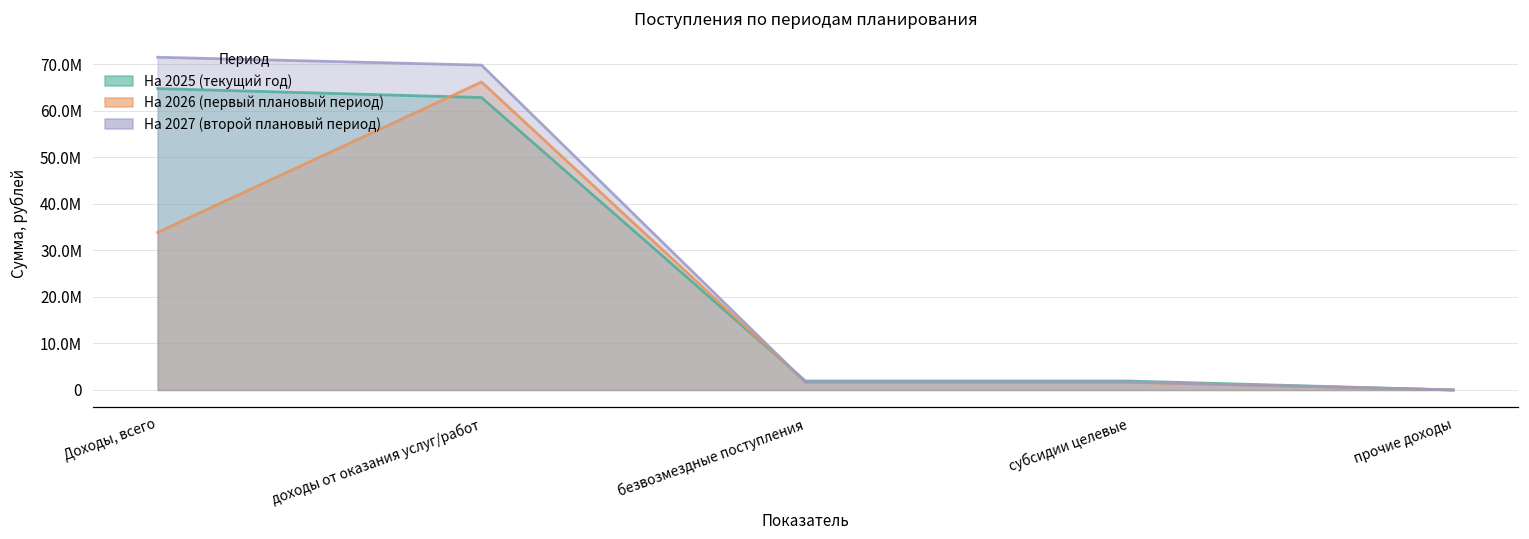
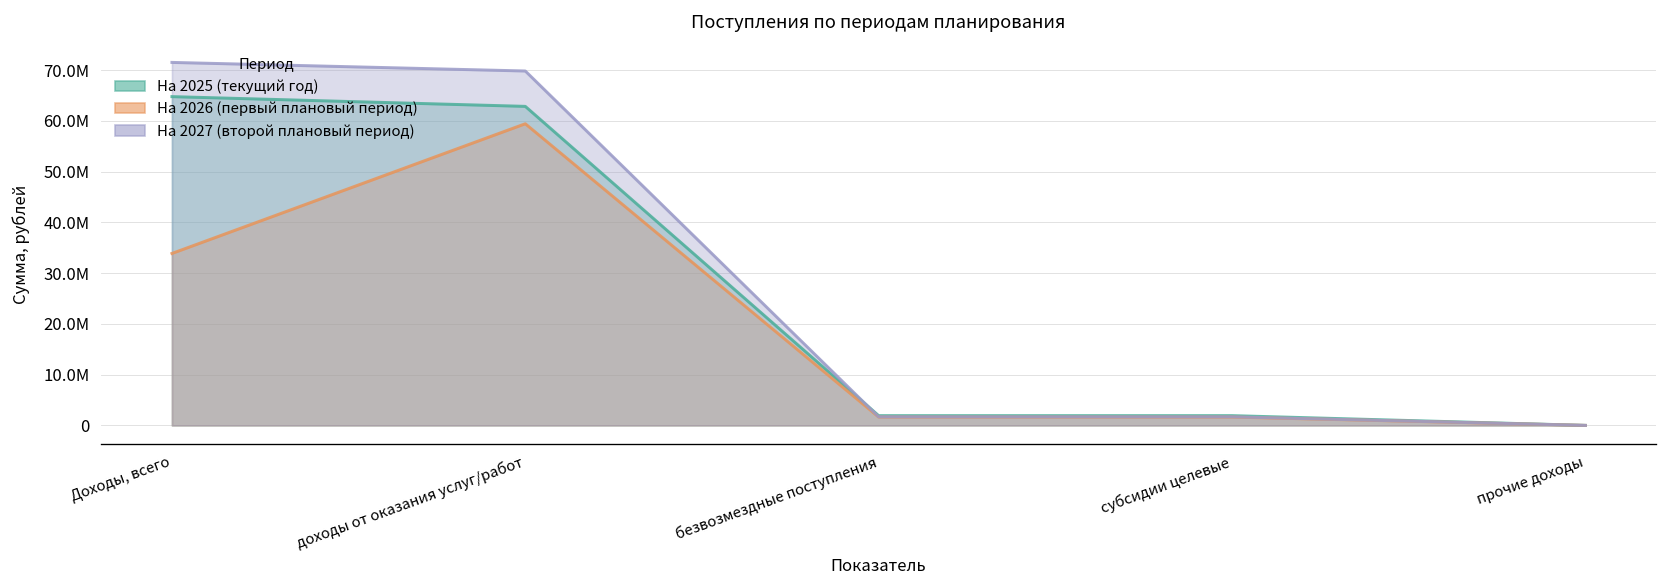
  {
    "На 2026 (первый плановый период)": {
      "Доходы, всего": 34000000,
-     "доходы от оказания услуг/работ": 66000000
+     "доходы от оказания услуг/работ": 59000000
    }
  }
